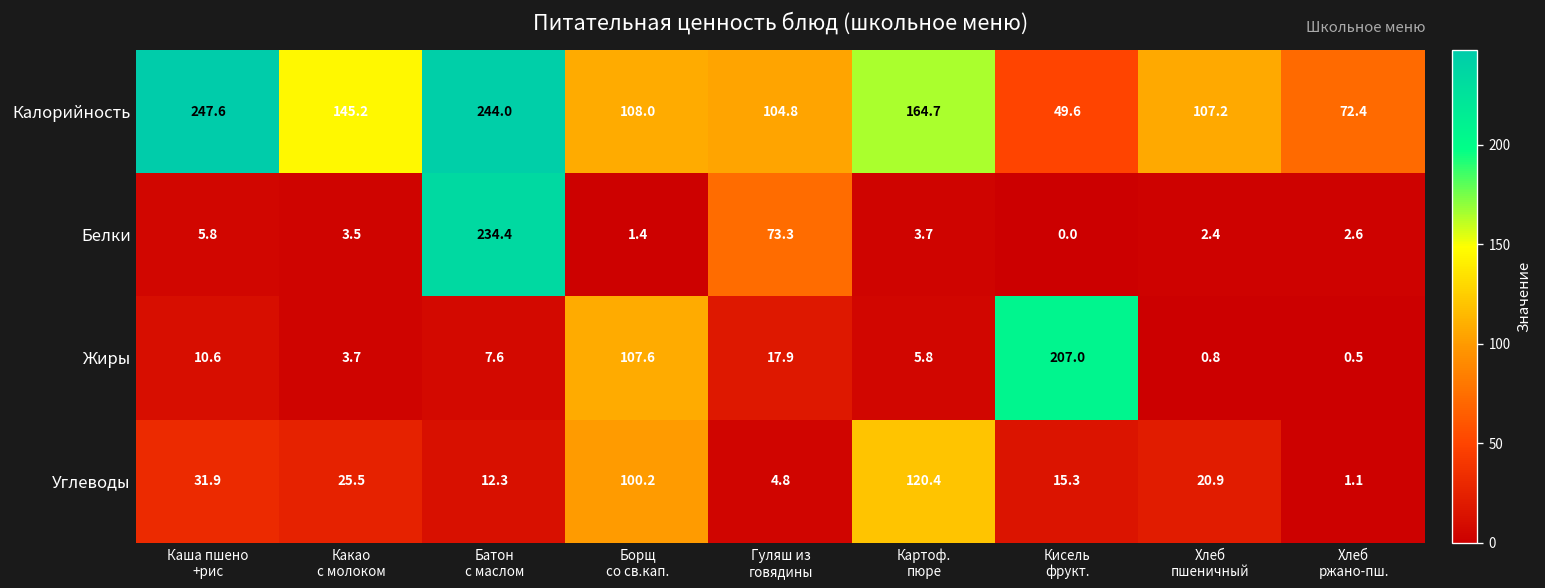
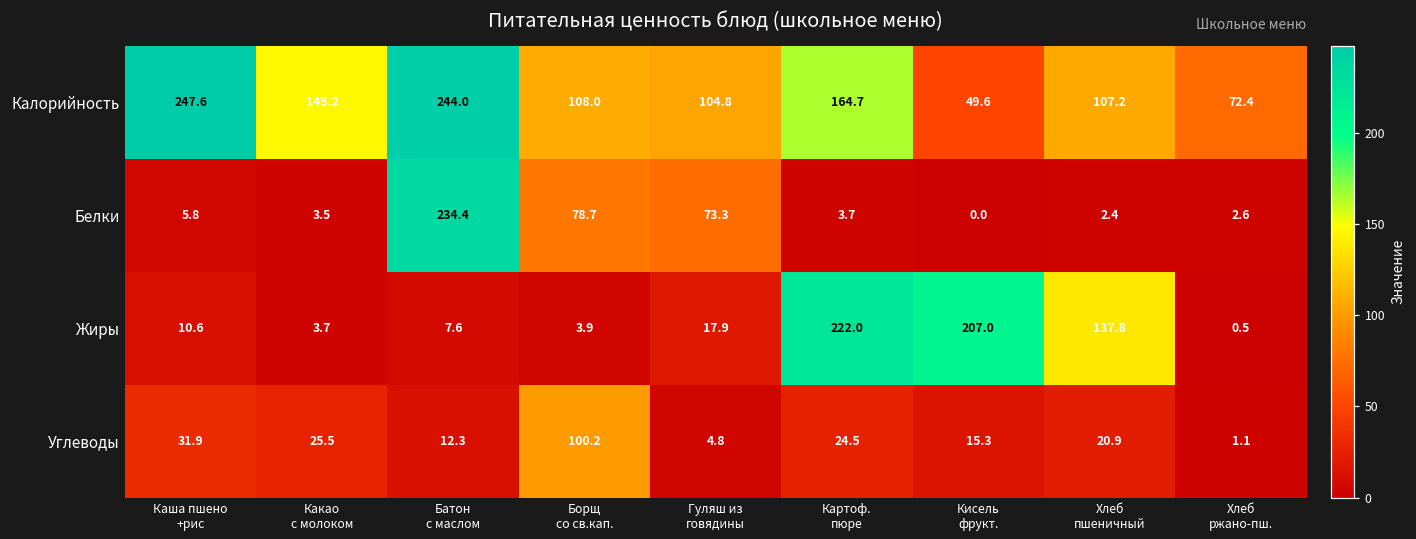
  {
    "Калорийность": {
      "Каша пшено +рис": 247.6,
      "Какао с молоком": 145.2,
      "Батон с маслом": 244.0,
      "Борщ со св.кап.": 108.0,
      "Гуляш из говядины": 104.8,
      "Картоф. пюре": 164.7,
      "Кисель фрукт.": 49.6,
      "Хлеб пшеничный": 107.2,
      "Хлеб ржано-пш.": 72.4
    },
    "Белки": {
      "Каша пшено +рис": 5.8,
      "Какао с молоком": 3.5,
      "Батон с маслом": 234.4,
-     "Борщ со св.кап.": 1.4,
+     "Борщ со св.кап.": 78.7,
      "Гуляш из говядины": 73.3,
      "Картоф. пюре": 3.7,
      "Кисель фрукт.": 0.0,
      "Хлеб пшеничный": 2.4,
      "Хлеб ржано-пш.": 2.6
    },
    "Жиры": {
      "Каша пшено +рис": 10.6,
      "Какао с молоком": 3.7,
      "Батон с маслом": 7.6,
-     "Борщ со св.кап.": 107.6,
+     "Борщ со св.кап.": 3.9,
      "Гуляш из говядины": 17.9,
-     "Картоф. пюре": 5.8,
+     "Картоф. пюре": 222.0,
      "Кисель фрукт.": 207.0,
-     "Хлеб пшеничный": 0.8,
+     "Хлеб пшеничный": 137.8,
      "Хлеб ржано-пш.": 0.5
    },
    "Углеводы": {
      "Каша пшено +рис": 31.9,
      "Какао с молоком": 25.5,
      "Батон с маслом": 12.3,
      "Борщ со св.кап.": 100.2,
      "Гуляш из говядины": 4.8,
-     "Картоф. пюре": 120.4,
+     "Картоф. пюре": 24.5,
      "Кисель фрукт.": 15.3,
      "Хлеб пшеничный": 20.9,
      "Хлеб ржано-пш.": 1.1
    }
  }
